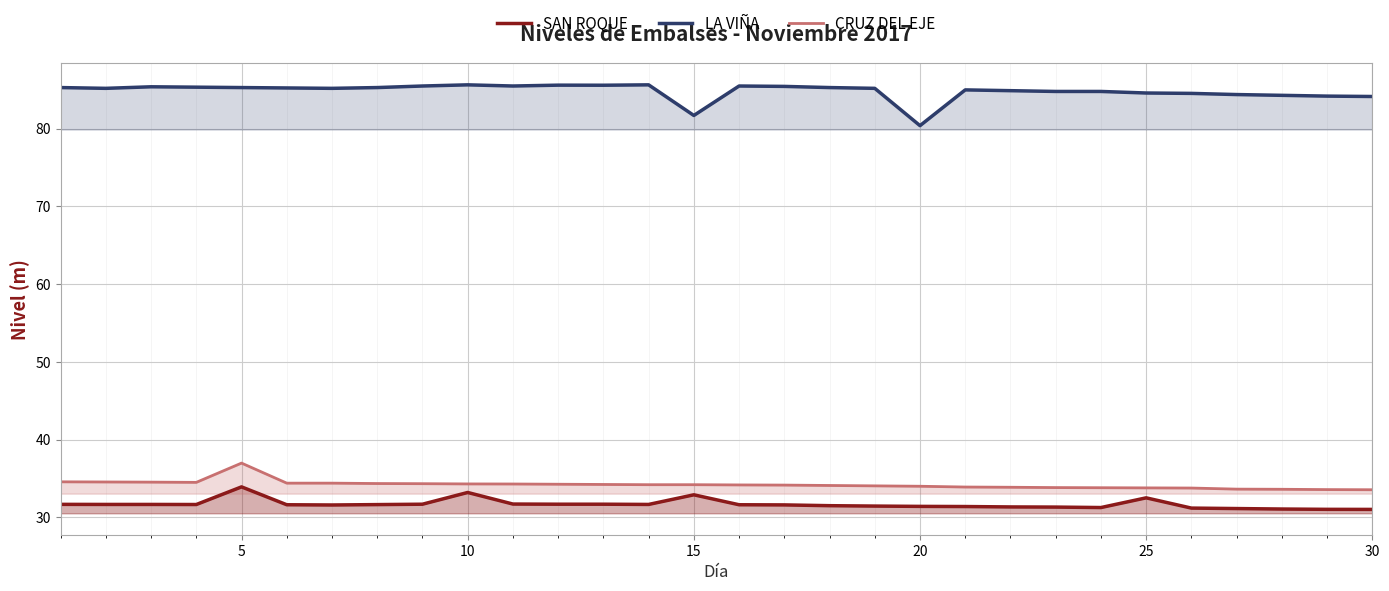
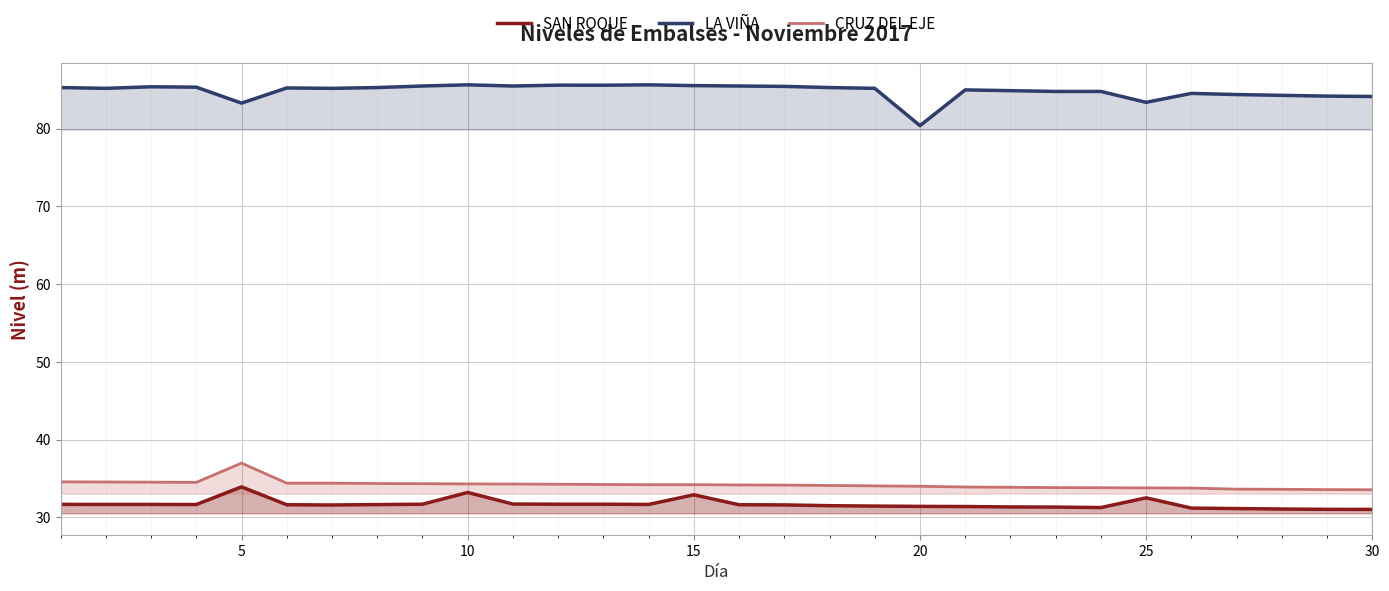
  {
    "SAN ROQUE": {
      "5": 34,
      "10": 33,
      "15": 33,
      "20": 31,
      "25": 33,
      "30": 31
    },
    "LA VIÑA": {
-     "5": 85,
+     "5": 83,
      "10": 86,
-     "15": 82,
+     "15": 86,
      "20": 80,
-     "25": 85,
+     "25": 83,
      "30": 84
    },
    "CRUZ DEL EJE": {
      "5": 37,
      "10": 34,
      "15": 34,
      "20": 34,
      "25": 34,
      "30": 34
    }
  }
